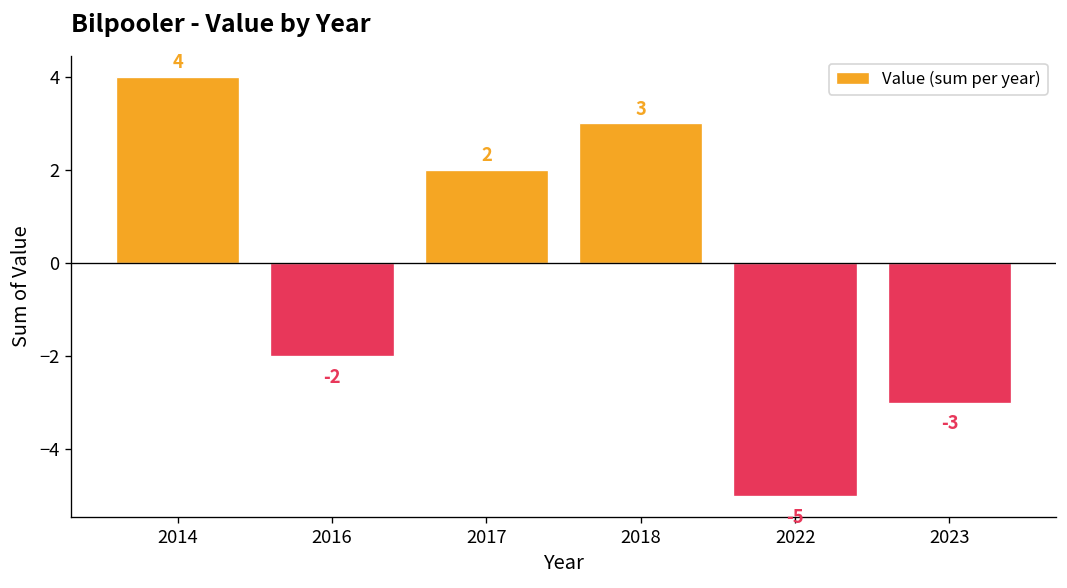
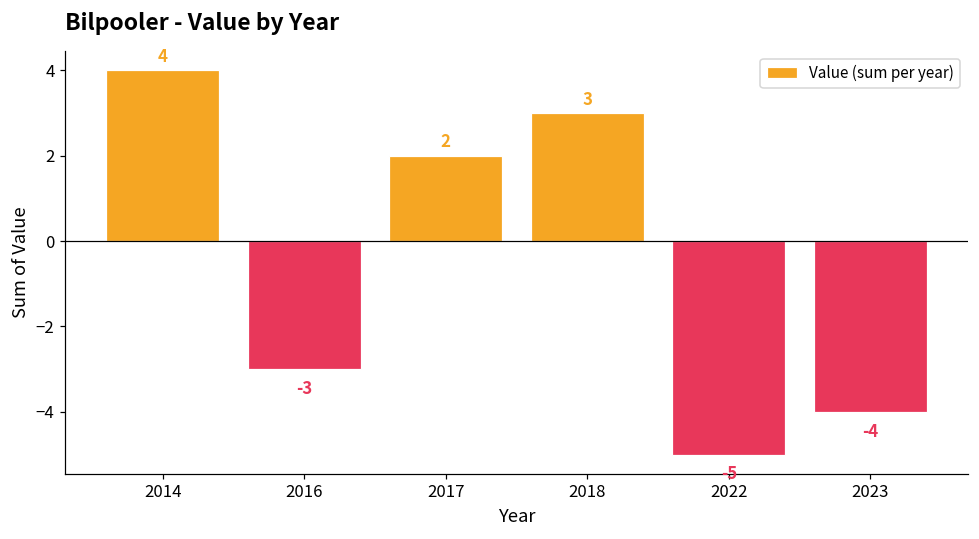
  {
    "2014": 4,
-   "2016": -2,
+   "2016": -3,
    "2017": 2,
    "2018": 3,
    "2022": -5,
-   "2023": -3
+   "2023": -4
  }
